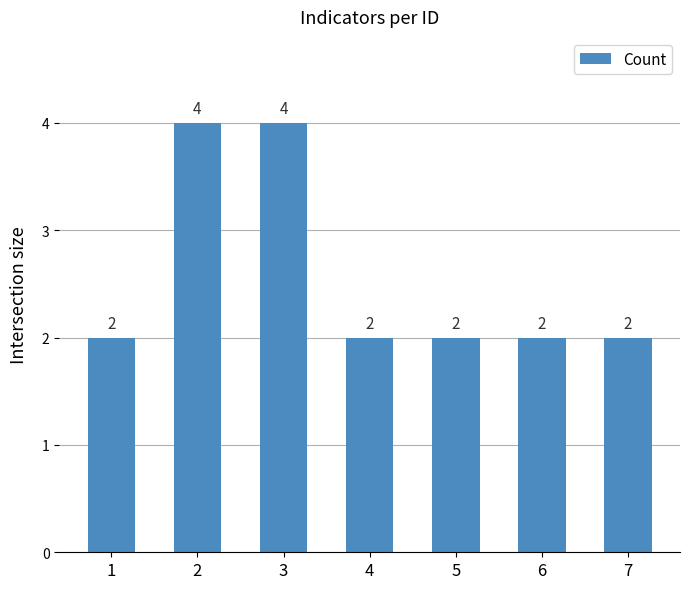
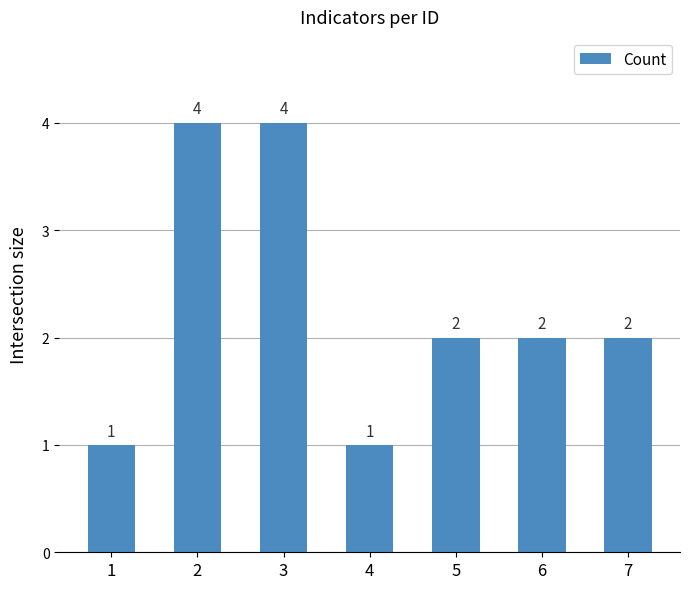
  {
-   "1": 2,
+   "1": 1,
    "2": 4,
    "3": 4,
-   "4": 2,
+   "4": 1,
    "5": 2,
    "6": 2,
    "7": 2
  }
